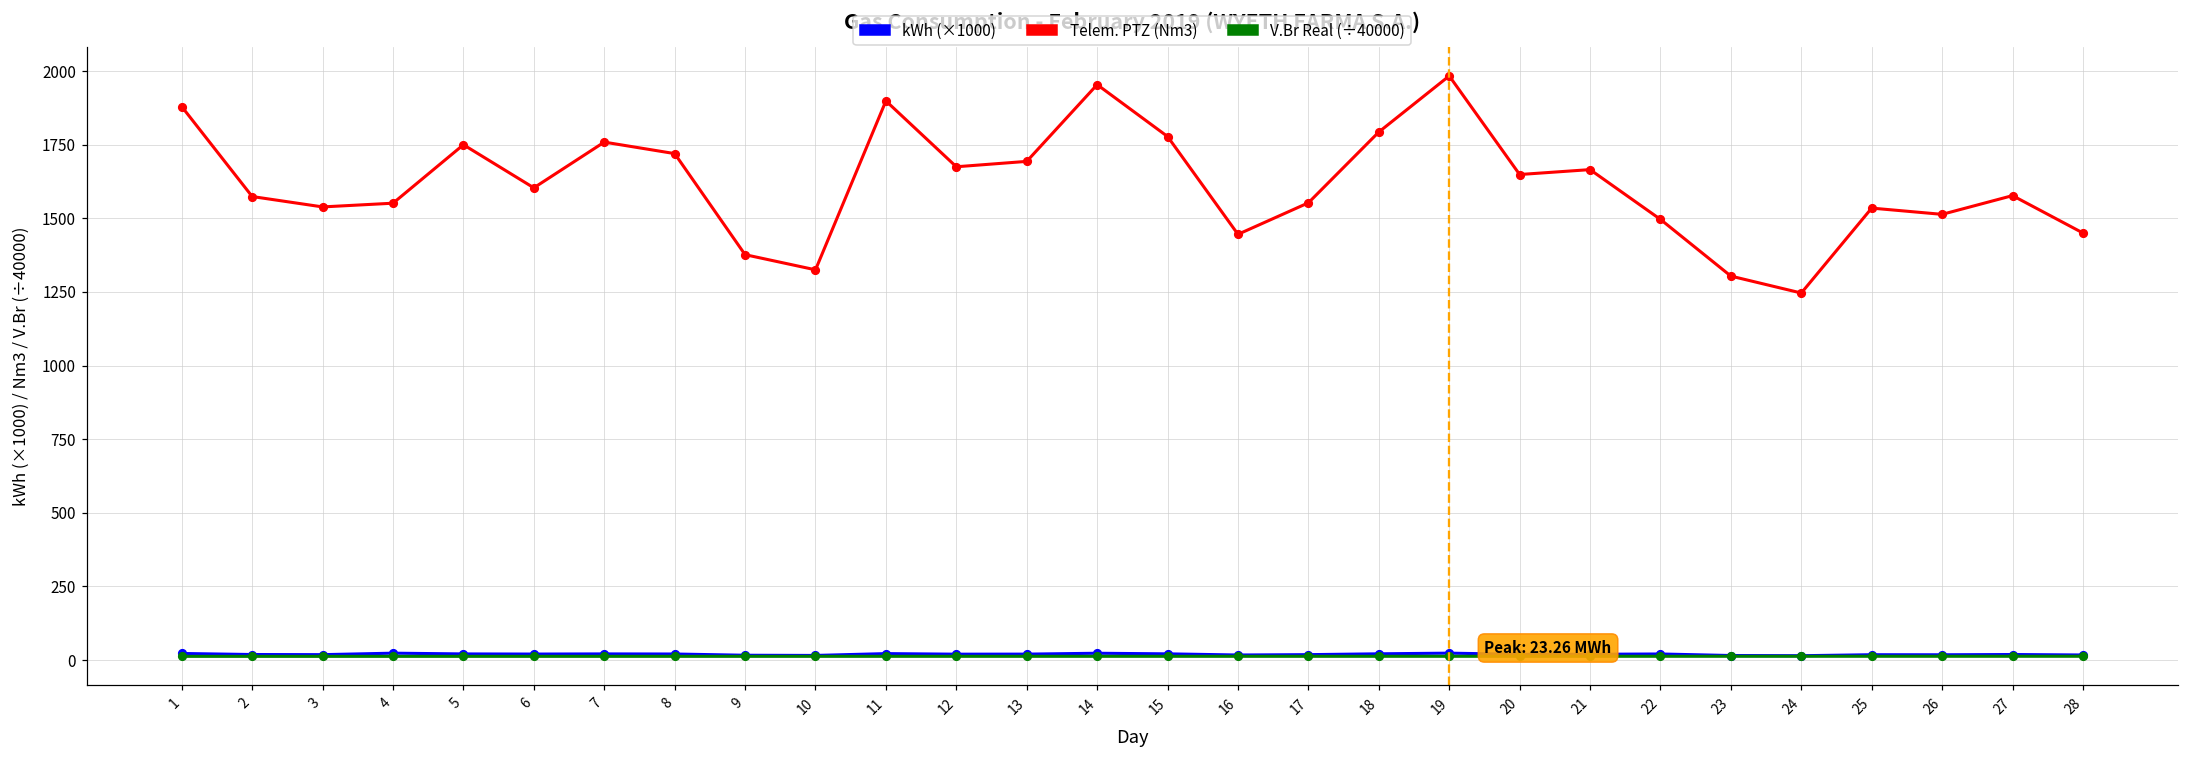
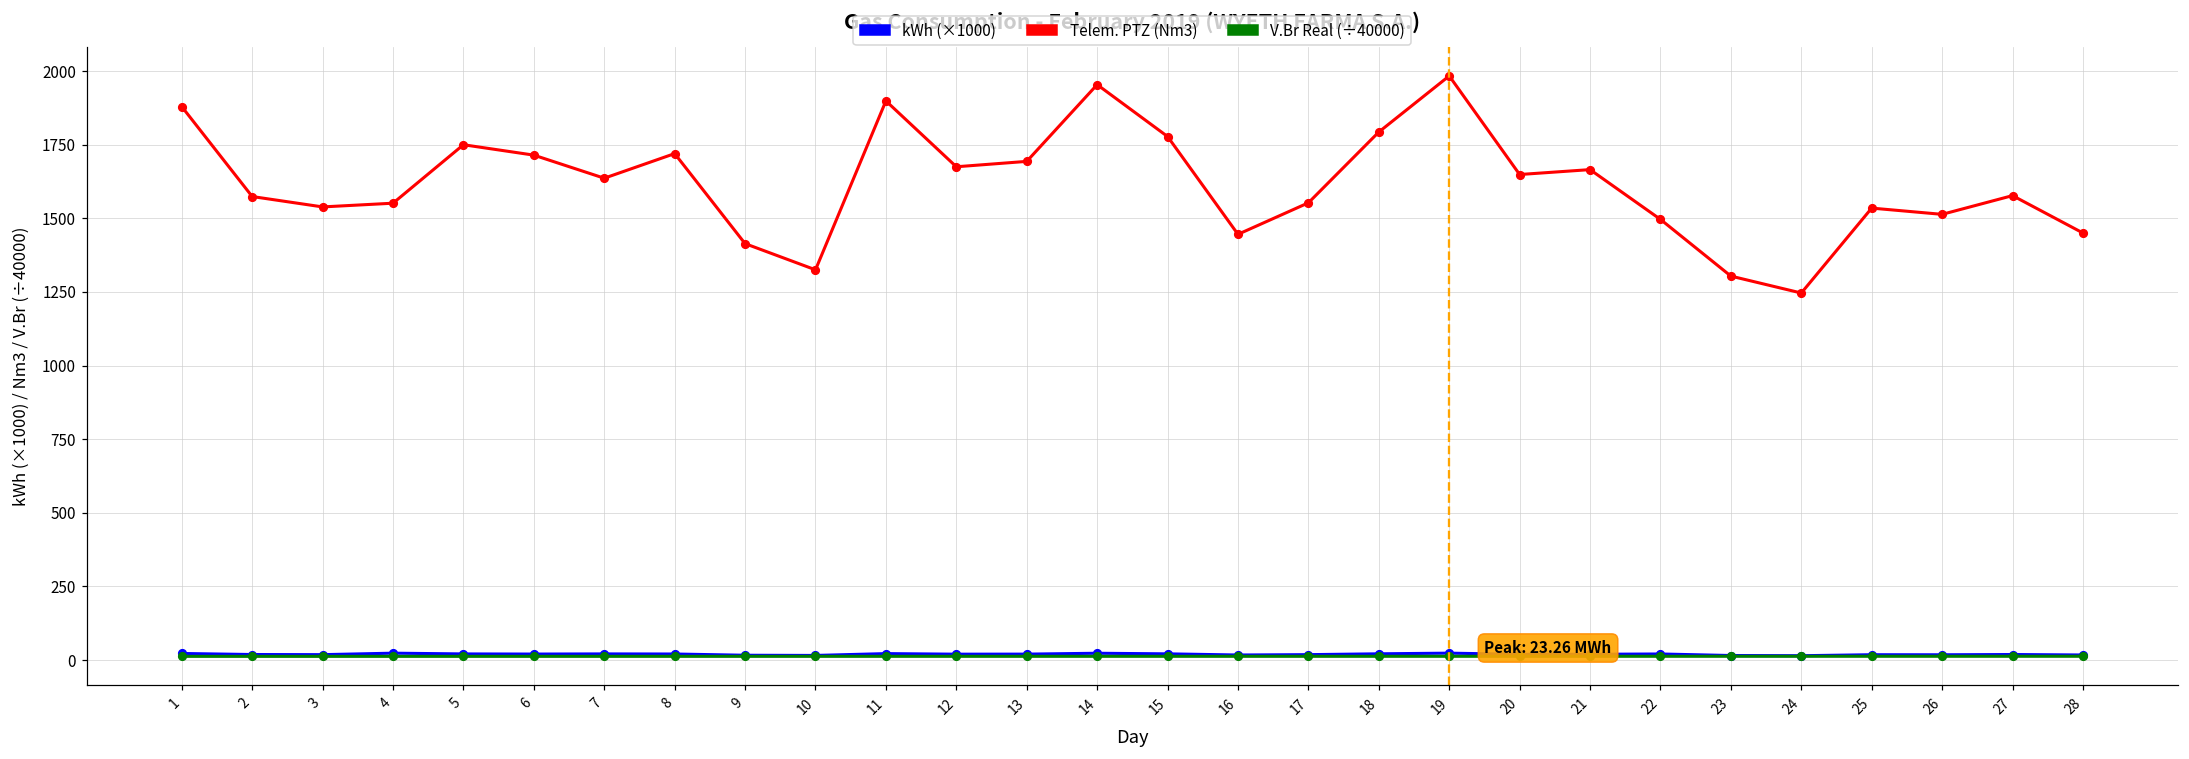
  {
    "kWh (×1000)": {
      "1": 20,
      "4": 20,
      "14": 20,
      "19": 20
    },
    "Telem. PTZ (Nm3)": {
      "1": 1880,
      "2": 1570,
      "3": 1540,
      "4": 1550,
      "5": 1750,
-     "6": 1600,
-     "7": 1760,
+     "6": 1710,
+     "7": 1640,
      "8": 1720,
-     "9": 1380,
+     "9": 1410,
      "10": 1330,
      "11": 1900,
      "12": 1670,
      "13": 1690,
      "14": 1950,
      "15": 1780,
      "16": 1450,
      "17": 1550,
      "18": 1790,
      "19": 1980,
      "20": 1650,
      "21": 1670,
      "22": 1500,
      "23": 1300,
      "24": 1250,
      "25": 1530,
      "26": 1510,
      "27": 1580,
      "28": 1450
    },
    "V.Br Real (÷40000)": {
      "1": 10,
      "4": 10,
      "14": 10,
      "19": 10
    }
  }
